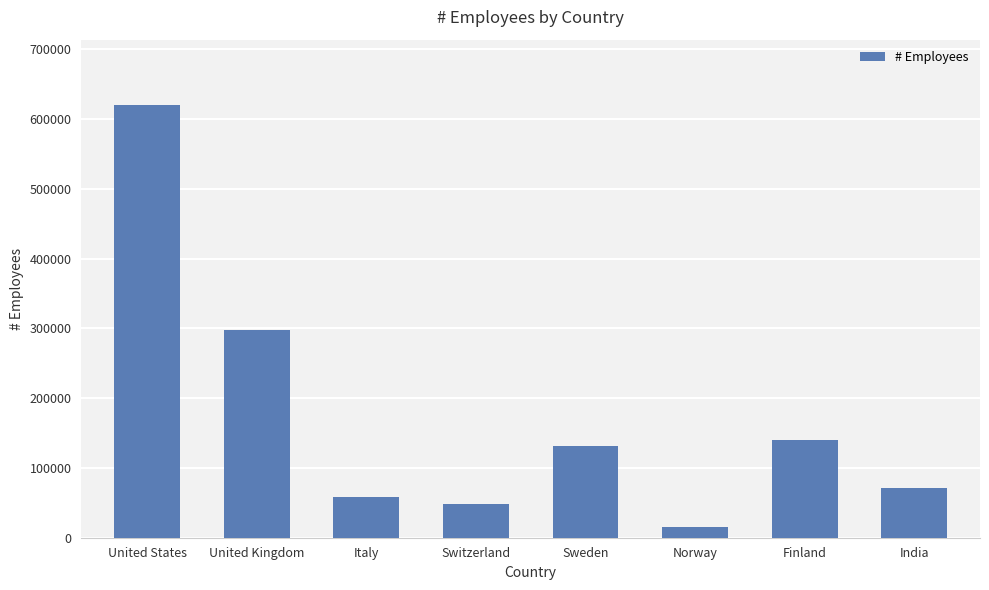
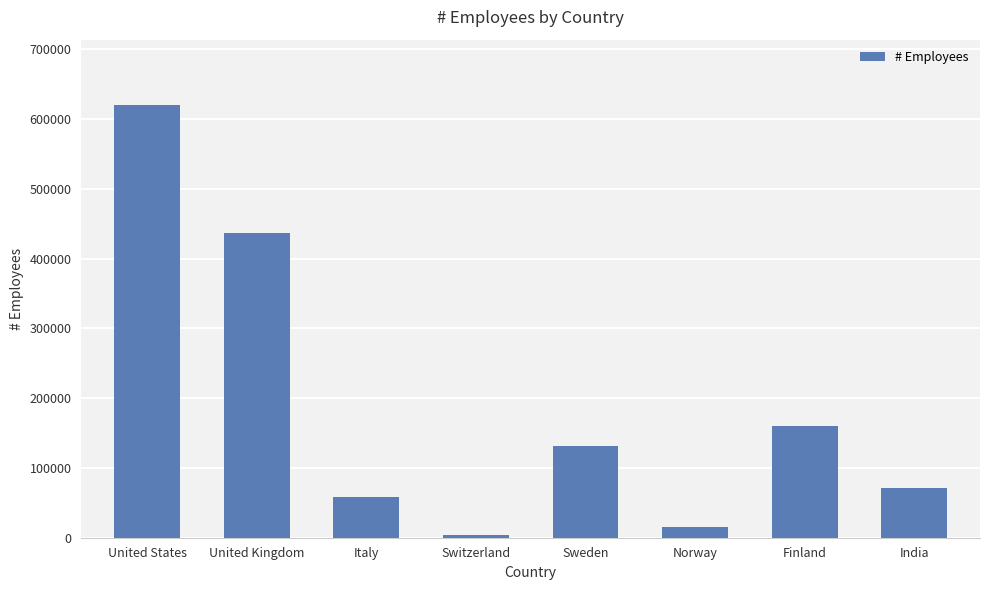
  {
    "United States": 620000,
-   "United Kingdom": 300000,
+   "United Kingdom": 440000,
    "Italy": 60000,
-   "Switzerland": 50000,
+   "Switzerland": 0,
    "Sweden": 130000,
    "Norway": 20000,
-   "Finland": 140000,
+   "Finland": 160000,
    "India": 70000
  }
